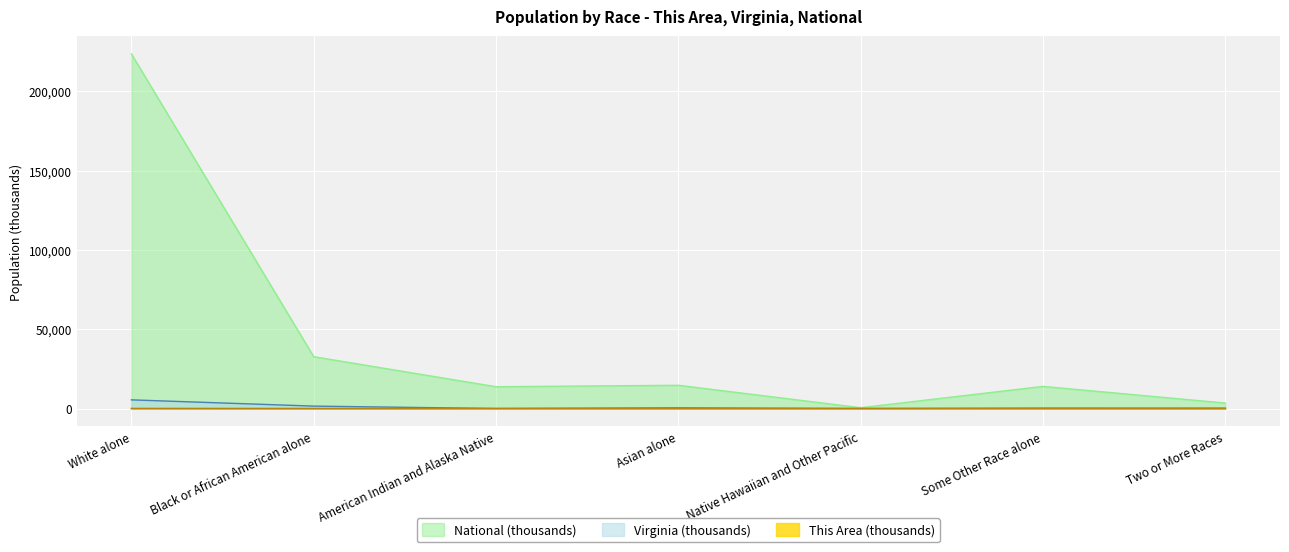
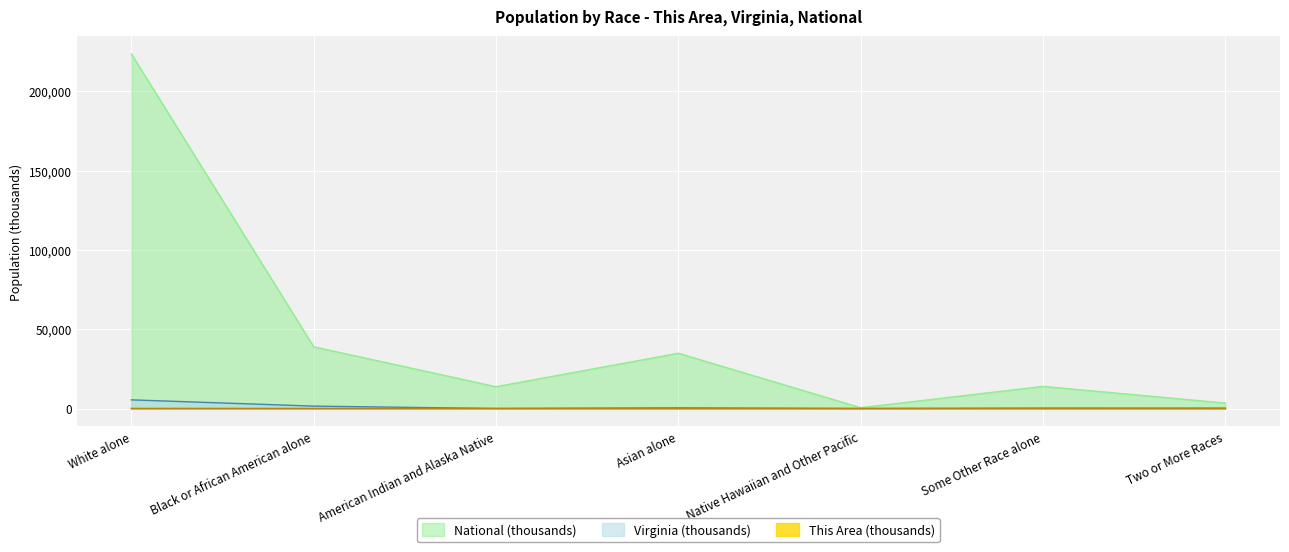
  {
    "National (thousands)": {
      "White alone": "224,000",
-     "Black or African American alone": "33,000",
+     "Black or African American alone": "39,000",
      "American Indian and Alaska Native": "14,000",
-     "Asian alone": "15,000",
+     "Asian alone": "35,000",
      "Some Other Race alone": "14,000",
      "Two or More Races": "3,000"
    },
    "Virginia (thousands)": {
      "White alone": "5,000"
    },
    "This Area (thousands)": {
      "White alone": "0"
    }
  }
